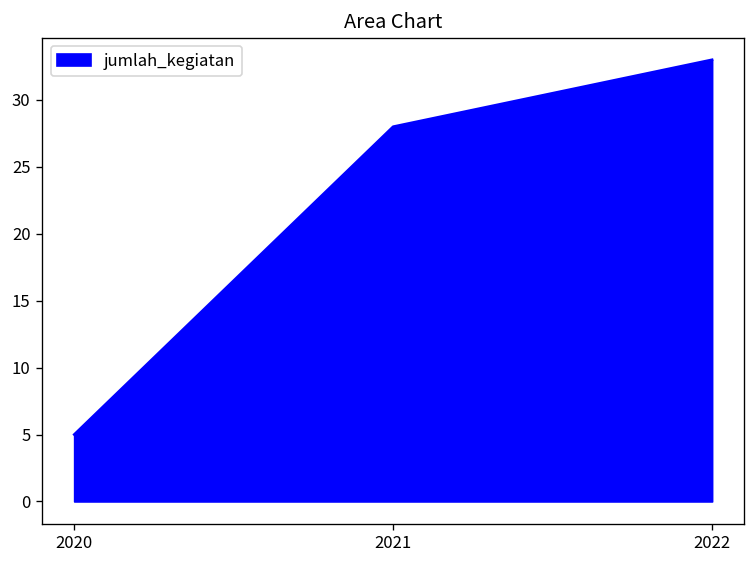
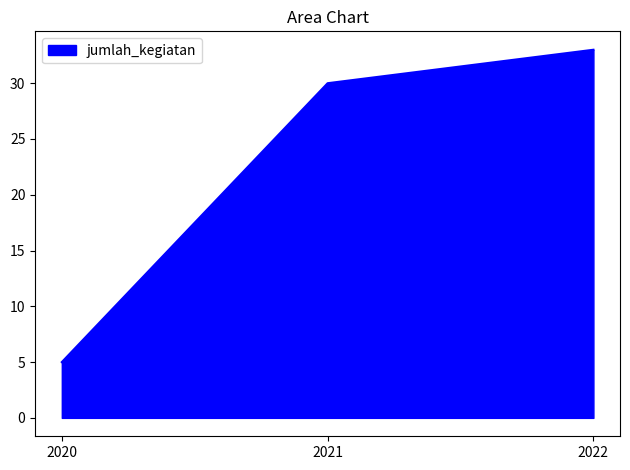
  {
    "2020": 5,
-   "2021": 28,
+   "2021": 30,
    "2022": 33
  }
